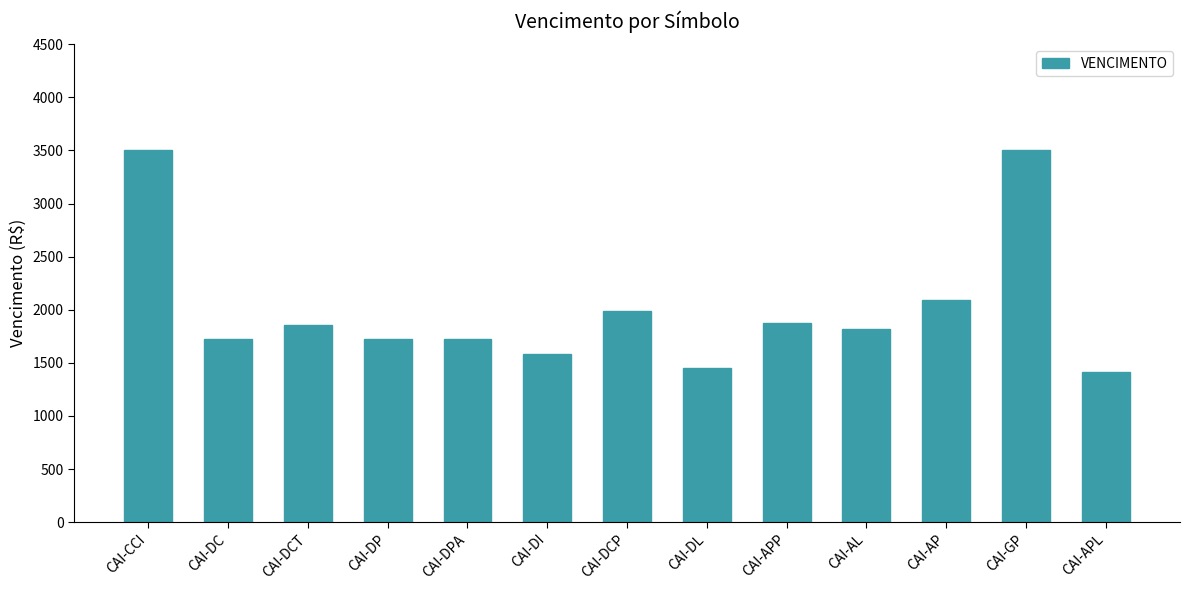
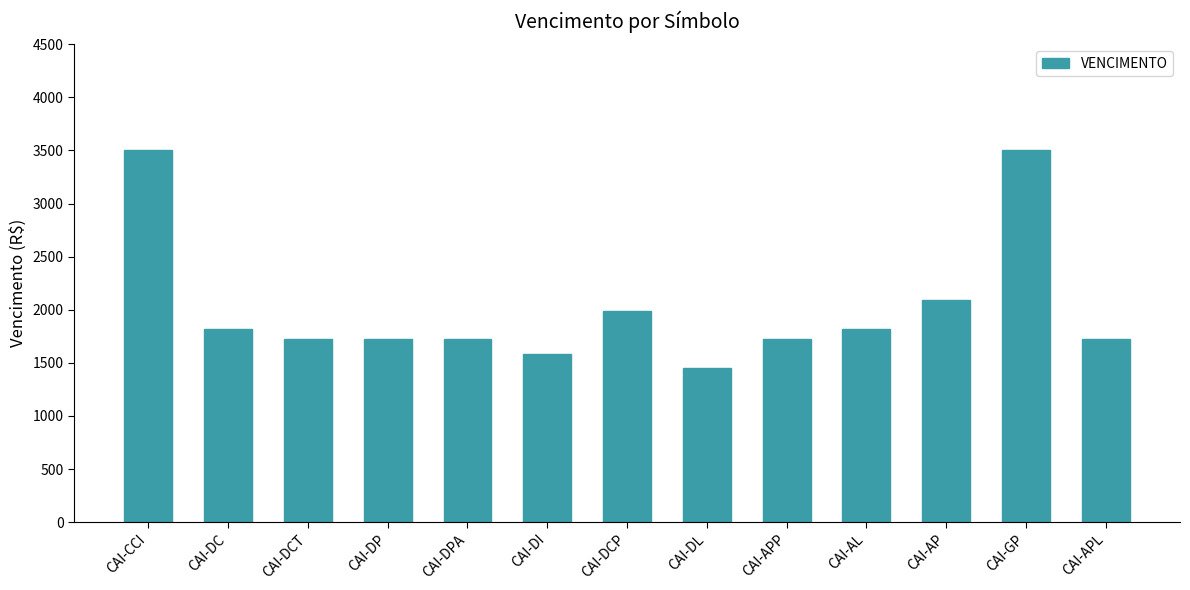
  {
    "CAI-CCI": 3500,
-   "CAI-DC": 1730,
-   "CAI-DCT": 1860,
+   "CAI-DC": 1820,
+   "CAI-DCT": 1730,
    "CAI-DP": 1730,
    "CAI-DPA": 1730,
    "CAI-DI": 1590,
    "CAI-DCP": 1990,
    "CAI-DL": 1450,
-   "CAI-APP": 1870,
+   "CAI-APP": 1730,
    "CAI-AL": 1820,
    "CAI-AP": 2090,
    "CAI-GP": 3500,
-   "CAI-APL": 1410
+   "CAI-APL": 1730
  }
